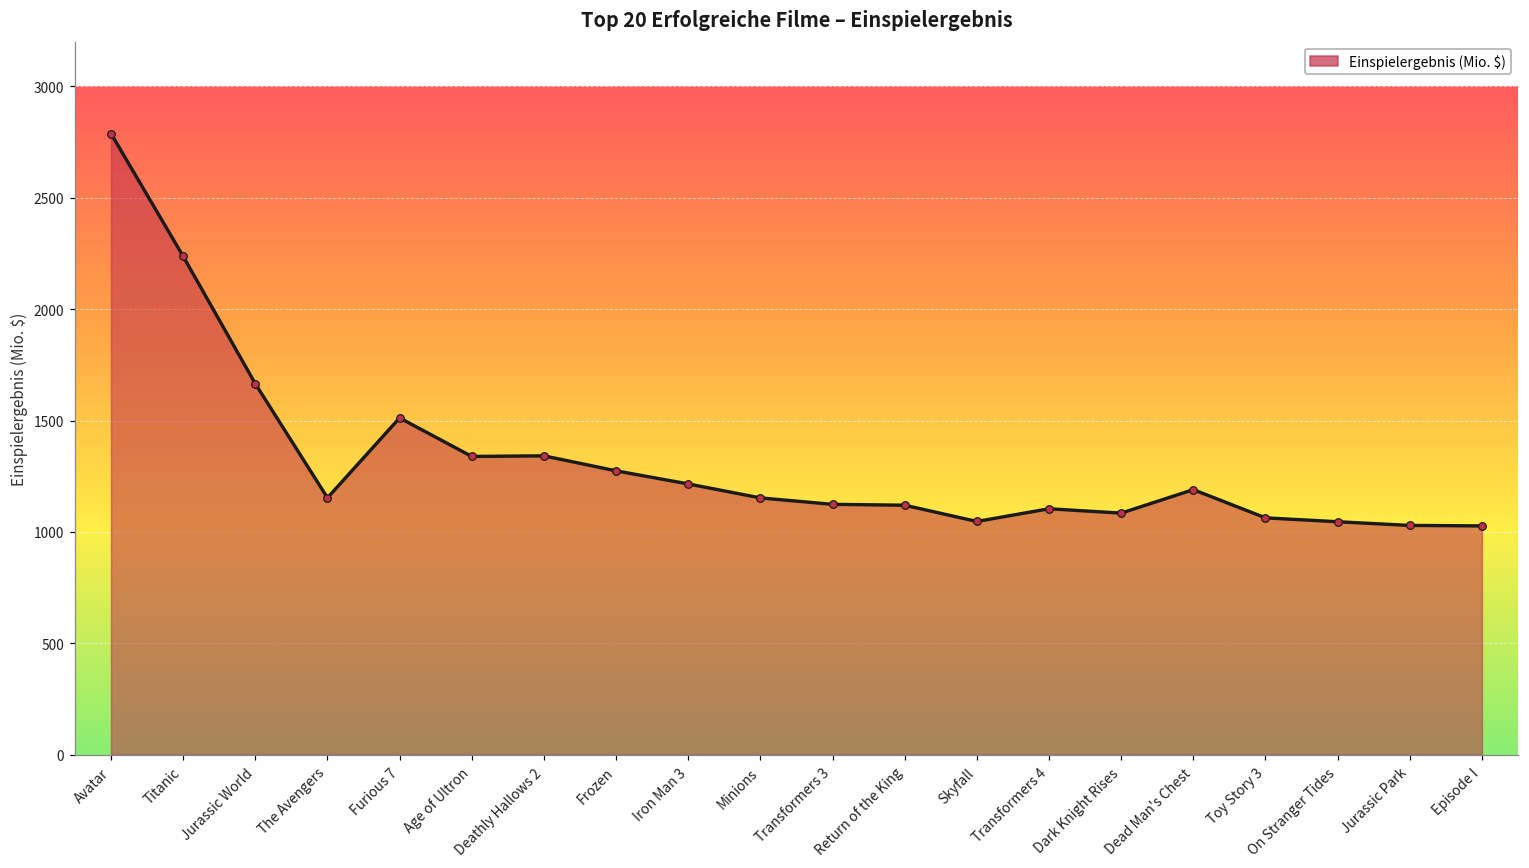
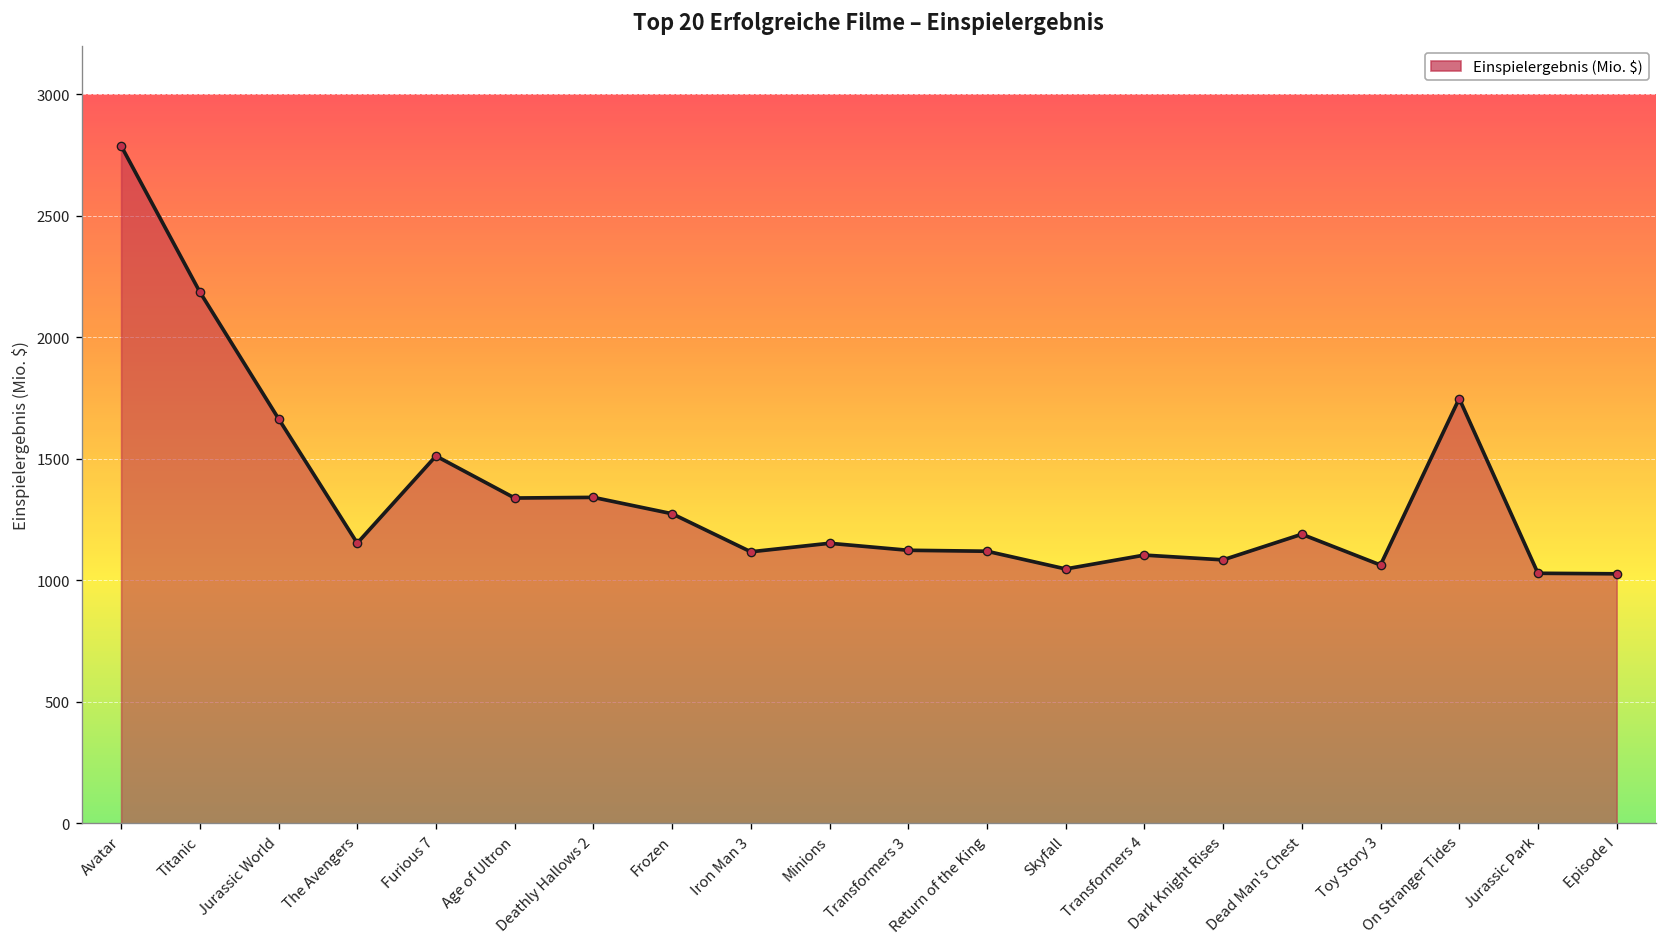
  {
    "Avatar": 2790,
-   "Titanic": 2240,
+   "Titanic": 2190,
    "Jurassic World": 1670,
    "The Avengers": 1150,
    "Furious 7": 1510,
    "Age of Ultron": 1340,
    "Deathly Hallows 2": 1340,
    "Frozen": 1270,
-   "Iron Man 3": 1220,
+   "Iron Man 3": 1120,
    "Minions": 1150,
    "Transformers 3": 1120,
    "Return of the King": 1120,
    "Skyfall": 1050,
    "Transformers 4": 1100,
    "Dark Knight Rises": 1080,
    "Dead Man's Chest": 1190,
    "Toy Story 3": 1060,
-   "On Stranger Tides": 1050,
+   "On Stranger Tides": 1750,
    "Jurassic Park": 1030,
    "Episode I": 1030
  }
